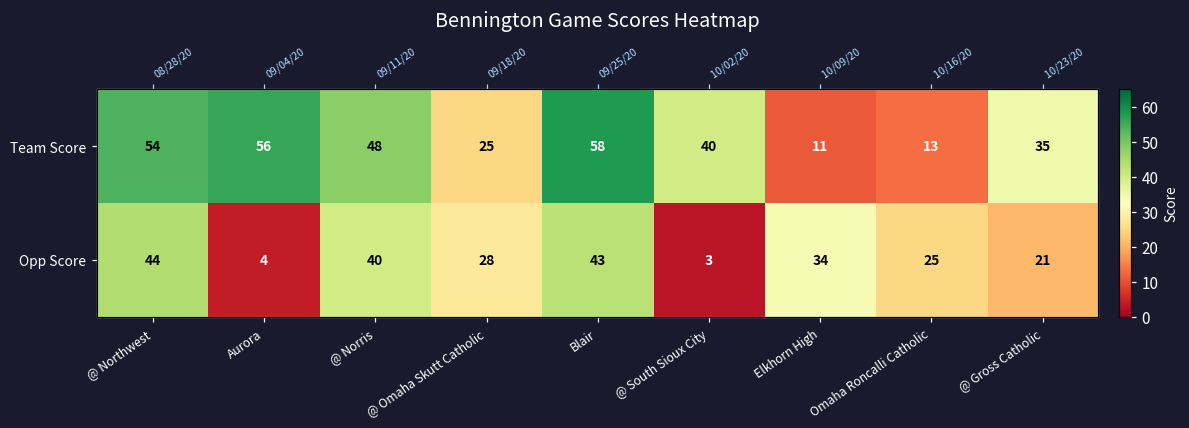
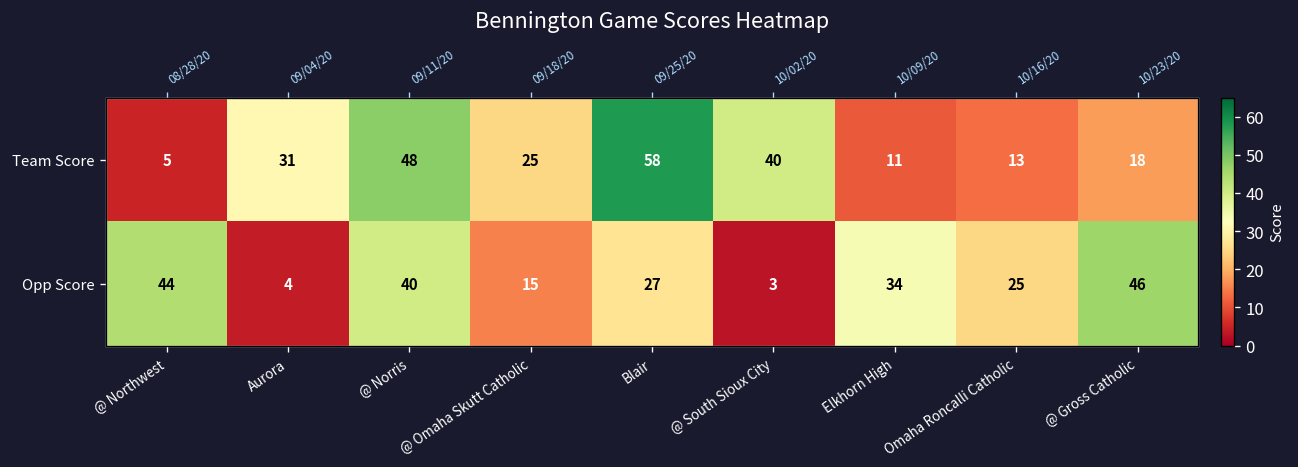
  {
    "Team Score": {
-     "@ Northwest": 54,
-     "Aurora": 56,
+     "@ Northwest": 5,
+     "Aurora": 31,
      "@ Norris": 48,
      "@ Omaha Skutt Catholic": 25,
      "Blair": 58,
      "@ South Sioux City": 40,
      "Elkhorn High": 11,
      "Omaha Roncalli Catholic": 13,
-     "@ Gross Catholic": 35
+     "@ Gross Catholic": 18
    },
    "Opp Score": {
      "@ Northwest": 44,
      "Aurora": 4,
      "@ Norris": 40,
-     "@ Omaha Skutt Catholic": 28,
-     "Blair": 43,
+     "@ Omaha Skutt Catholic": 15,
+     "Blair": 27,
      "@ South Sioux City": 3,
      "Elkhorn High": 34,
      "Omaha Roncalli Catholic": 25,
-     "@ Gross Catholic": 21
+     "@ Gross Catholic": 46
    }
  }
